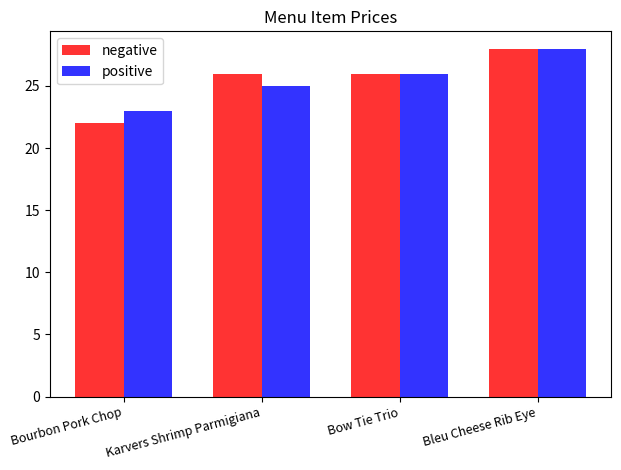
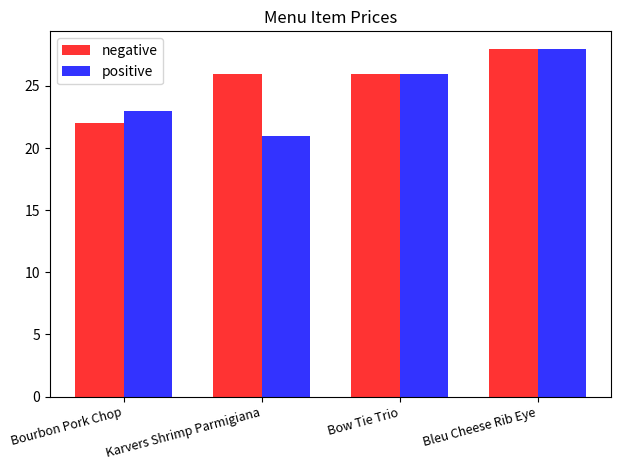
  {
    "negative": {
      "Bourbon Pork Chop": 22,
      "Karvers Shrimp Parmigiana": 26,
      "Bow Tie Trio": 26,
      "Bleu Cheese Rib Eye": 28
    },
    "positive": {
      "Bourbon Pork Chop": 23,
-     "Karvers Shrimp Parmigiana": 25,
+     "Karvers Shrimp Parmigiana": 21,
      "Bow Tie Trio": 26,
      "Bleu Cheese Rib Eye": 28
    }
  }
